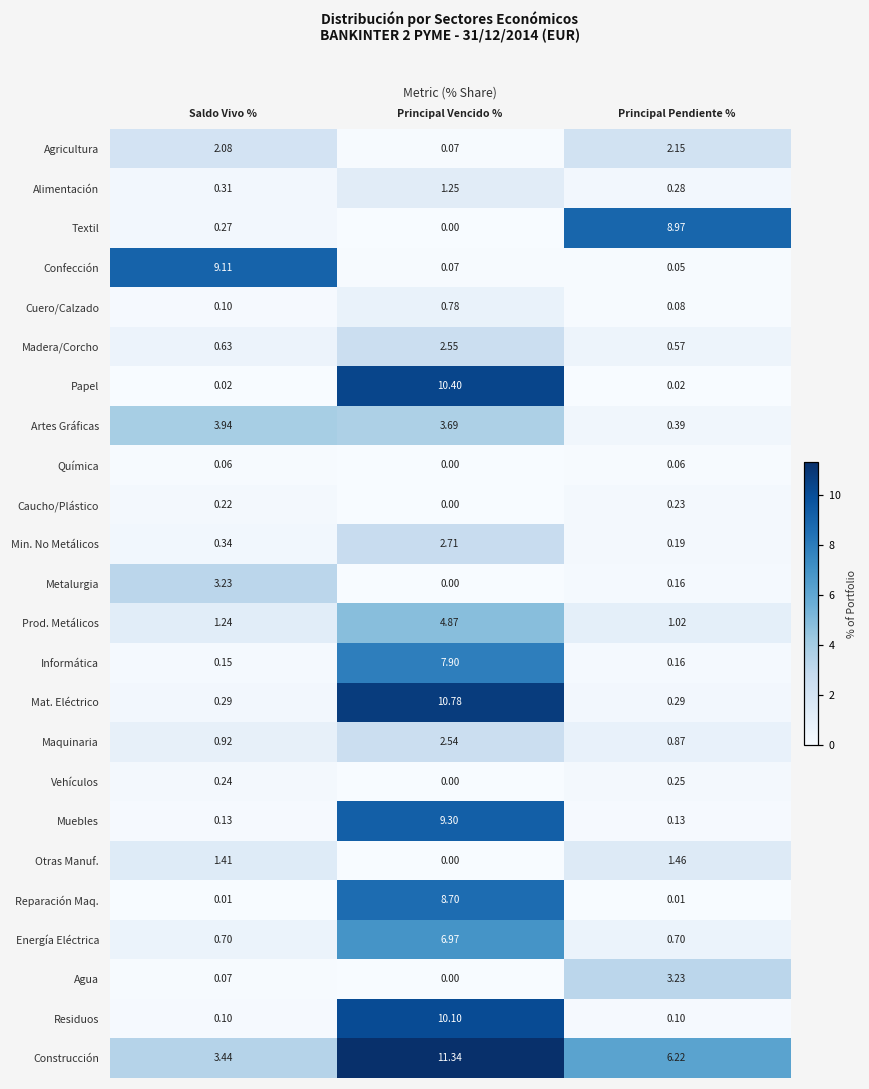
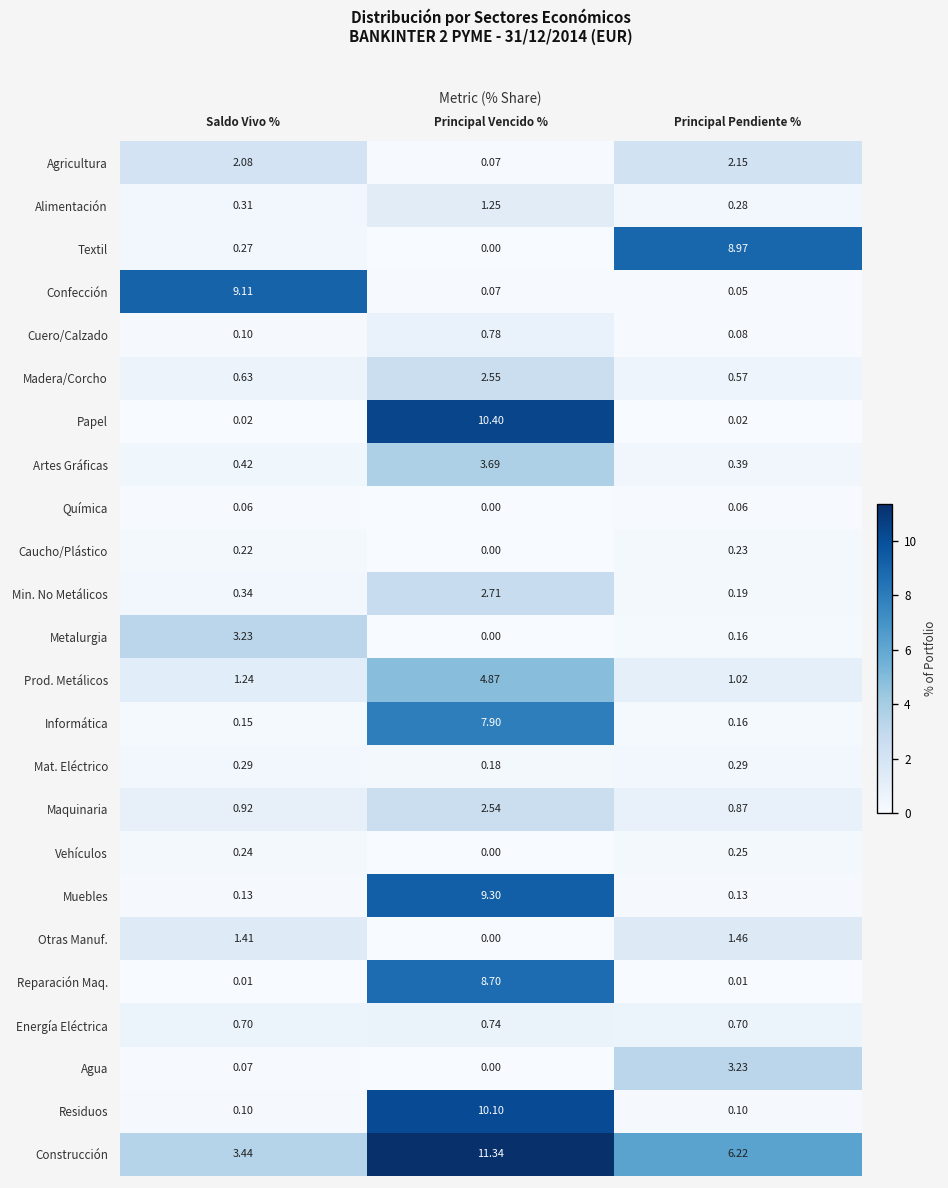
  {
    "Agricultura": {
      "Saldo Vivo %": 2.08,
      "Principal Vencido %": 0.07,
      "Principal Pendiente %": 2.15
    },
    "Alimentación": {
      "Saldo Vivo %": 0.31,
      "Principal Vencido %": 1.25,
      "Principal Pendiente %": 0.28
    },
    "Textil": {
      "Saldo Vivo %": 0.27,
      "Principal Vencido %": 0.00,
      "Principal Pendiente %": 8.97
    },
    "Confección": {
      "Saldo Vivo %": 9.11,
      "Principal Vencido %": 0.07,
      "Principal Pendiente %": 0.05
    },
    "Cuero/Calzado": {
      "Saldo Vivo %": 0.10,
      "Principal Vencido %": 0.78,
      "Principal Pendiente %": 0.08
    },
    "Madera/Corcho": {
      "Saldo Vivo %": 0.63,
      "Principal Vencido %": 2.55,
      "Principal Pendiente %": 0.57
    },
    "Papel": {
      "Saldo Vivo %": 0.02,
      "Principal Vencido %": 10.40,
      "Principal Pendiente %": 0.02
    },
    "Artes Gráficas": {
-     "Saldo Vivo %": 3.94,
+     "Saldo Vivo %": 0.42,
      "Principal Vencido %": 3.69,
      "Principal Pendiente %": 0.39
    },
    "Química": {
      "Saldo Vivo %": 0.06,
      "Principal Vencido %": 0.00,
      "Principal Pendiente %": 0.06
    },
    "Caucho/Plástico": {
      "Saldo Vivo %": 0.22,
      "Principal Vencido %": 0.00,
      "Principal Pendiente %": 0.23
    },
    "Min. No Metálicos": {
      "Saldo Vivo %": 0.34,
      "Principal Vencido %": 2.71,
      "Principal Pendiente %": 0.19
    },
    "Metalurgia": {
      "Saldo Vivo %": 3.23,
      "Principal Vencido %": 0.00,
      "Principal Pendiente %": 0.16
    },
    "Prod. Metálicos": {
      "Saldo Vivo %": 1.24,
      "Principal Vencido %": 4.87,
      "Principal Pendiente %": 1.02
    },
    "Informática": {
      "Saldo Vivo %": 0.15,
      "Principal Vencido %": 7.90,
      "Principal Pendiente %": 0.16
    },
    "Mat. Eléctrico": {
      "Saldo Vivo %": 0.29,
-     "Principal Vencido %": 10.78,
+     "Principal Vencido %": 0.18,
      "Principal Pendiente %": 0.29
    },
    "Maquinaria": {
      "Saldo Vivo %": 0.92,
      "Principal Vencido %": 2.54,
      "Principal Pendiente %": 0.87
    },
    "Vehículos": {
      "Saldo Vivo %": 0.24,
      "Principal Vencido %": 0.00,
      "Principal Pendiente %": 0.25
    },
    "Muebles": {
      "Saldo Vivo %": 0.13,
      "Principal Vencido %": 9.30,
      "Principal Pendiente %": 0.13
    },
    "Otras Manuf.": {
      "Saldo Vivo %": 1.41,
      "Principal Vencido %": 0.00,
      "Principal Pendiente %": 1.46
    },
    "Reparación Maq.": {
      "Saldo Vivo %": 0.01,
      "Principal Vencido %": 8.70,
      "Principal Pendiente %": 0.01
    },
    "Energía Eléctrica": {
      "Saldo Vivo %": 0.70,
-     "Principal Vencido %": 6.97,
+     "Principal Vencido %": 0.74,
      "Principal Pendiente %": 0.70
    },
    "Agua": {
      "Saldo Vivo %": 0.07,
      "Principal Vencido %": 0.00,
      "Principal Pendiente %": 3.23
    },
    "Residuos": {
      "Saldo Vivo %": 0.10,
      "Principal Vencido %": 10.10,
      "Principal Pendiente %": 0.10
    },
    "Construcción": {
      "Saldo Vivo %": 3.44,
      "Principal Vencido %": 11.34,
      "Principal Pendiente %": 6.22
    }
  }
